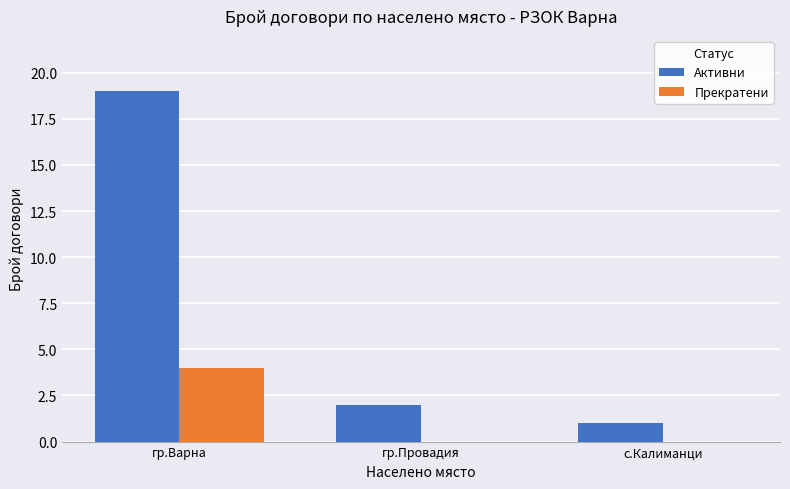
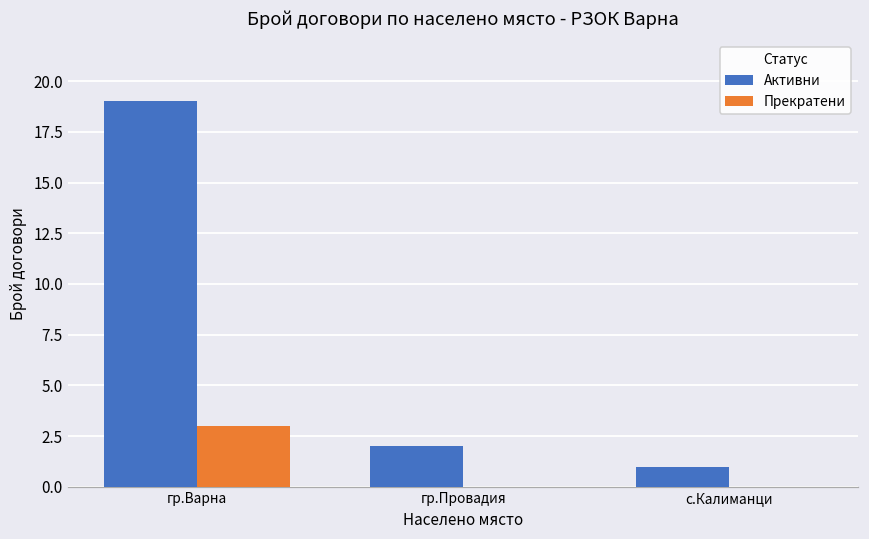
  {
    "Активни": {
      "гр.Варна": 19,
      "гр.Провадия": 2,
      "с.Калиманци": 1
    },
    "Прекратени": {
-     "гр.Варна": 4,
+     "гр.Варна": 3,
      "гр.Провадия": 0,
      "с.Калиманци": 0
    }
  }
